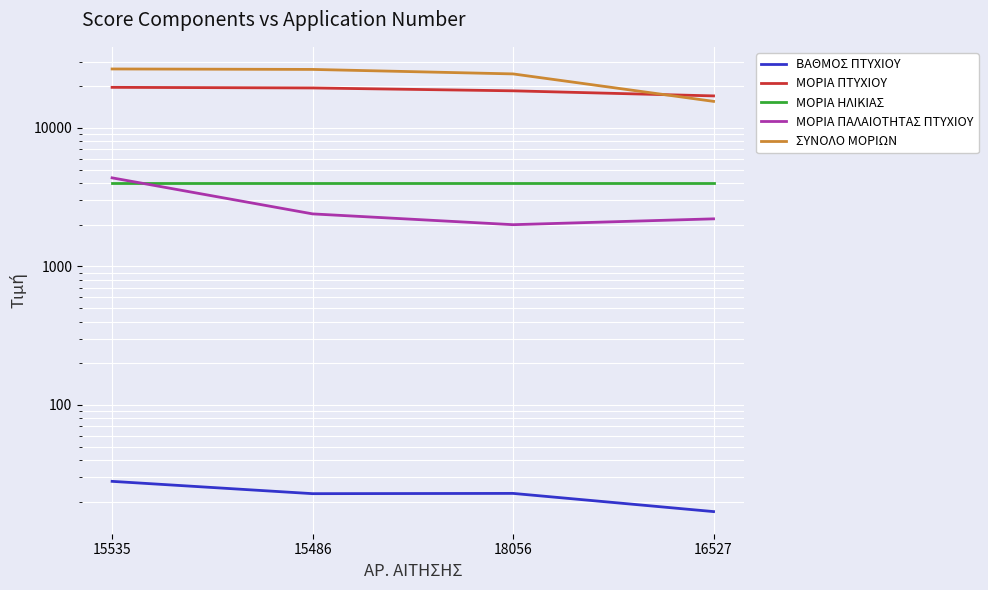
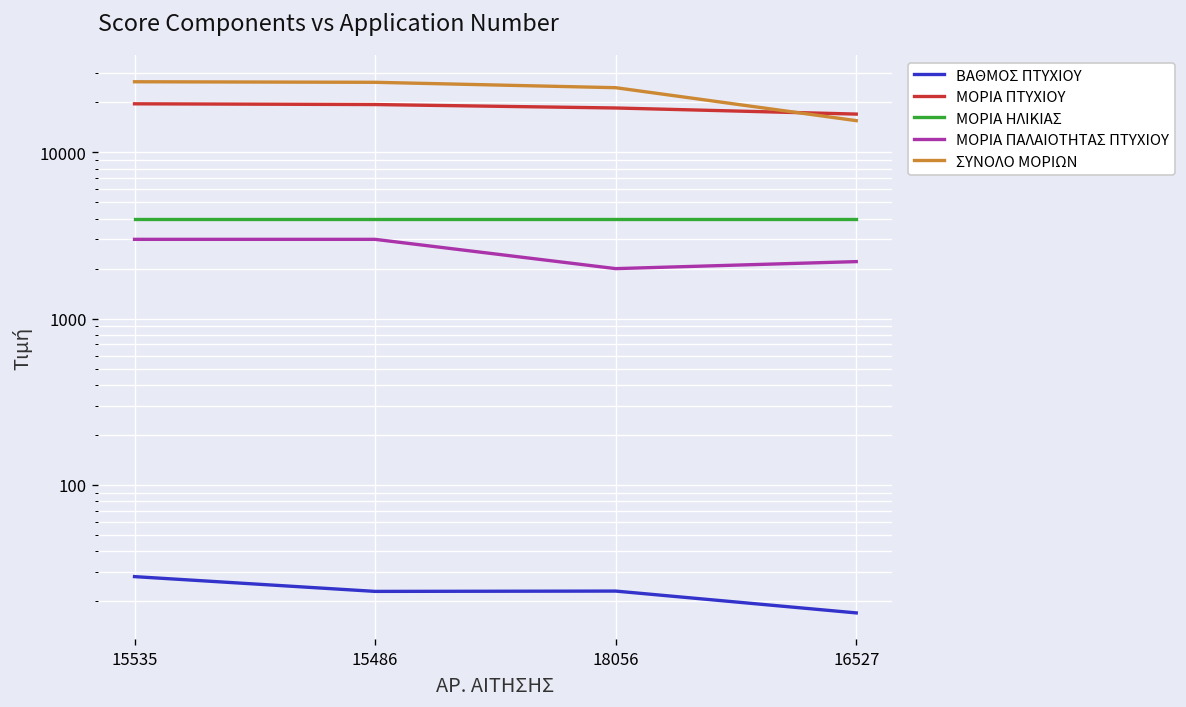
  {
    "ΒΑΘΜΟΣ ΠΤΥΧΙΟΥ": {
      "15535": 28,
      "15486": 23,
      "18056": 23,
      "16527": 17
    },
    "ΜΟΡΙΑ ΠΤΥΧΙΟΥ": {
      "15535": 20000,
      "15486": 19000,
      "18056": 19000,
      "16527": 17000
    },
    "ΜΟΡΙΑ ΗΛΙΚΙΑΣ": {
      "15535": 4000,
      "15486": 4000,
      "18056": 4000,
      "16527": 4000
    },
    "ΜΟΡΙΑ ΠΑΛΑΙΟΤΗΤΑΣ ΠΤΥΧΙΟΥ": {
-     "15535": 4400,
-     "15486": 2400,
+     "15535": 3000,
+     "15486": 3000,
      "18056": 2000,
      "16527": 2200
    },
    "ΣΥΝΟΛΟ ΜΟΡΙΩΝ": {
      "15535": 27000,
      "15486": 26000,
      "18056": 25000,
      "16527": 16000
    }
  }
